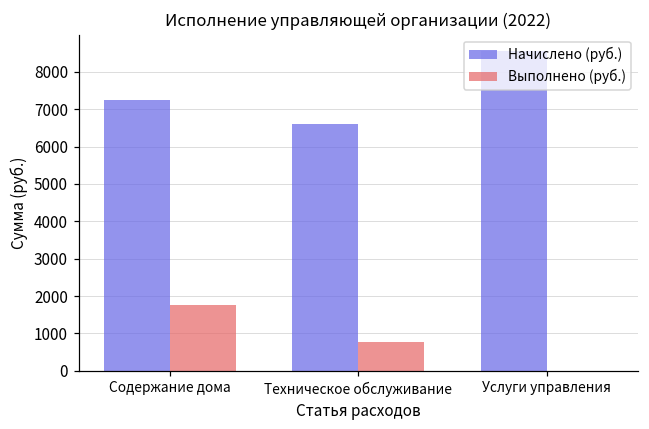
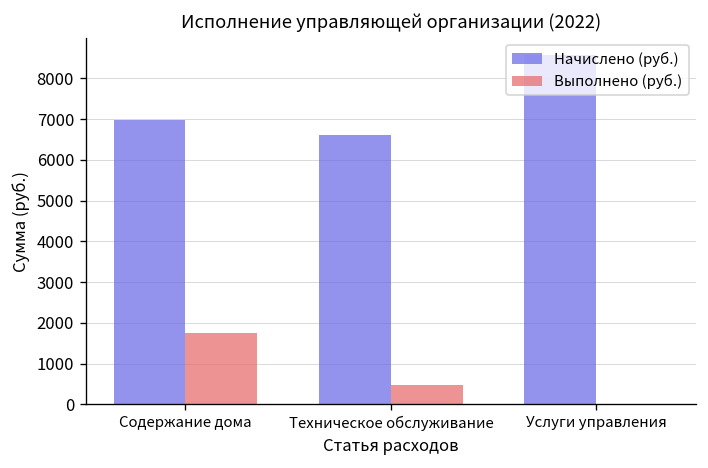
  {
    "Начислено (руб.)": {
-     "Содержание дома": 7200,
+     "Содержание дома": 7000,
      "Техническое обслуживание": 6600
    },
    "Выполнено (руб.)": {
      "Содержание дома": 1800,
-     "Техническое обслуживание": 800,
+     "Техническое обслуживание": 500,
      "Услуги управления": 0
    }
  }
